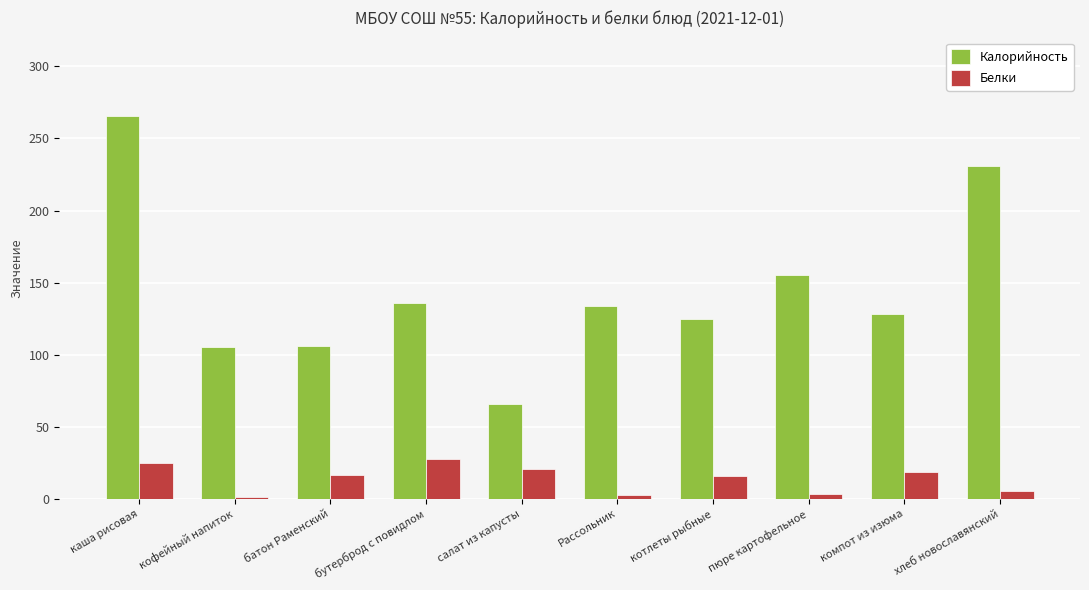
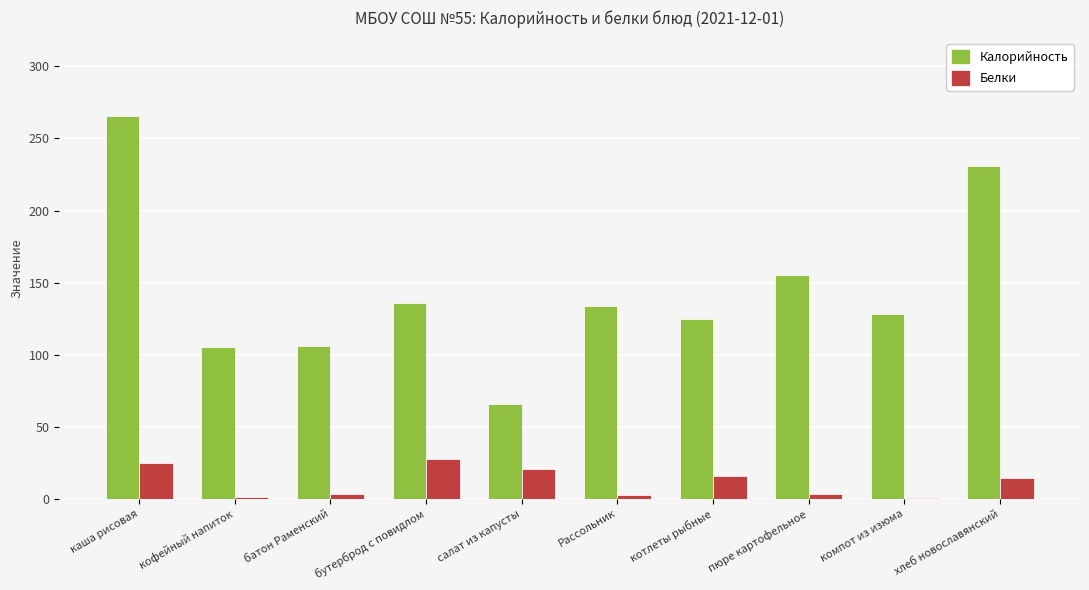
  {
    "Калорийность": {
      "каша рисовая": 266,
      "кофейный напиток": 105,
      "батон Раменский": 106,
      "бутерброд с повидлом": 136,
      "салат из капусты": 66,
      "Рассольник": 134,
      "котлеты рыбные": 125,
      "пюре картофельное": 155,
      "компот из изюма": 128,
      "хлеб новославянский": 231
    },
    "Белки": {
      "каша рисовая": 25,
-     "батон Раменский": 17,
+     "батон Раменский": 3,
      "бутерброд с повидлом": 27,
      "салат из капусты": 21,
      "Рассольник": 2,
      "котлеты рыбные": 16,
      "пюре картофельное": 3,
-     "компот из изюма": 19,
-     "хлеб новославянский": 5
+     "компот из изюма": 0,
+     "хлеб новославянский": 15
    }
  }
